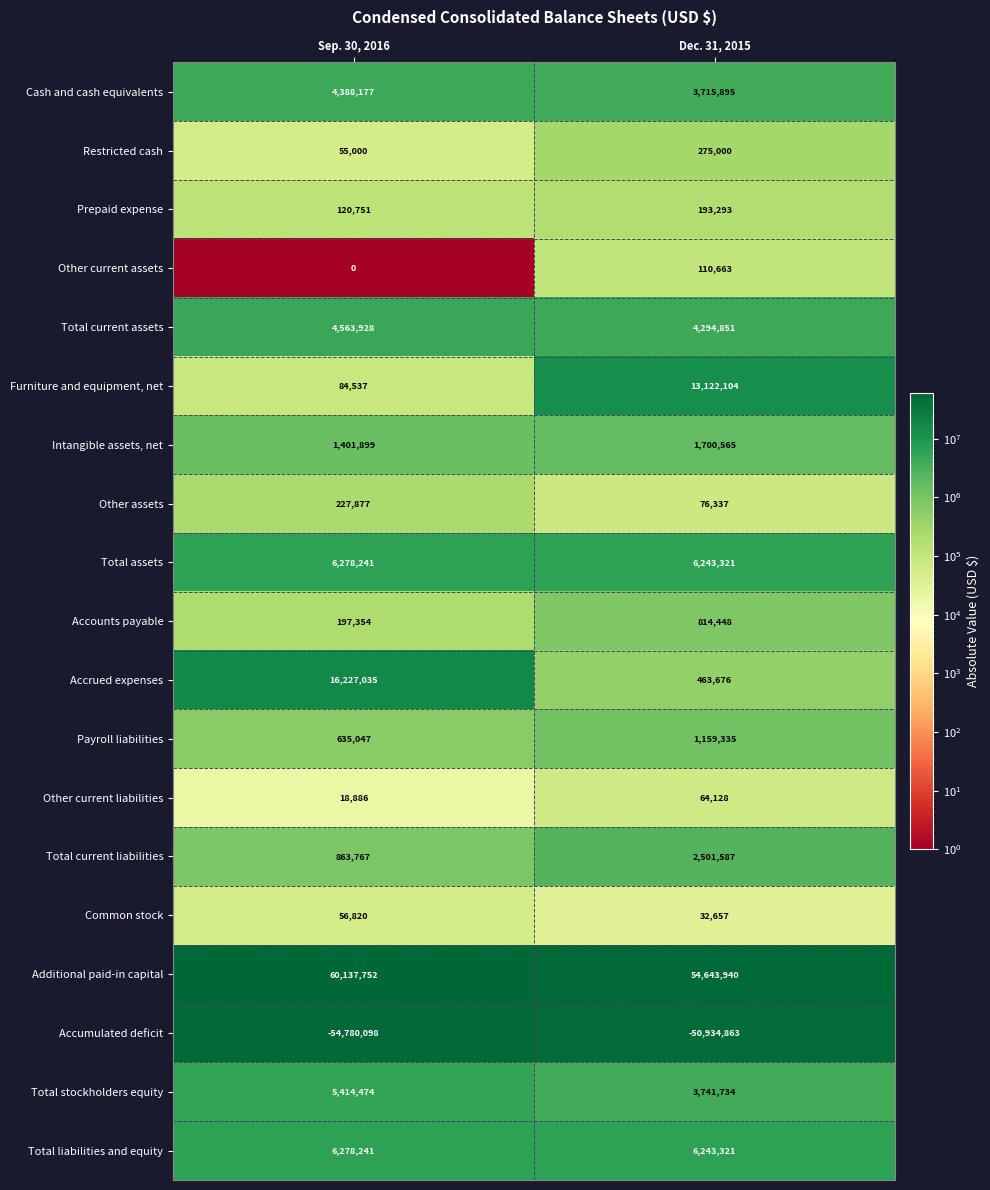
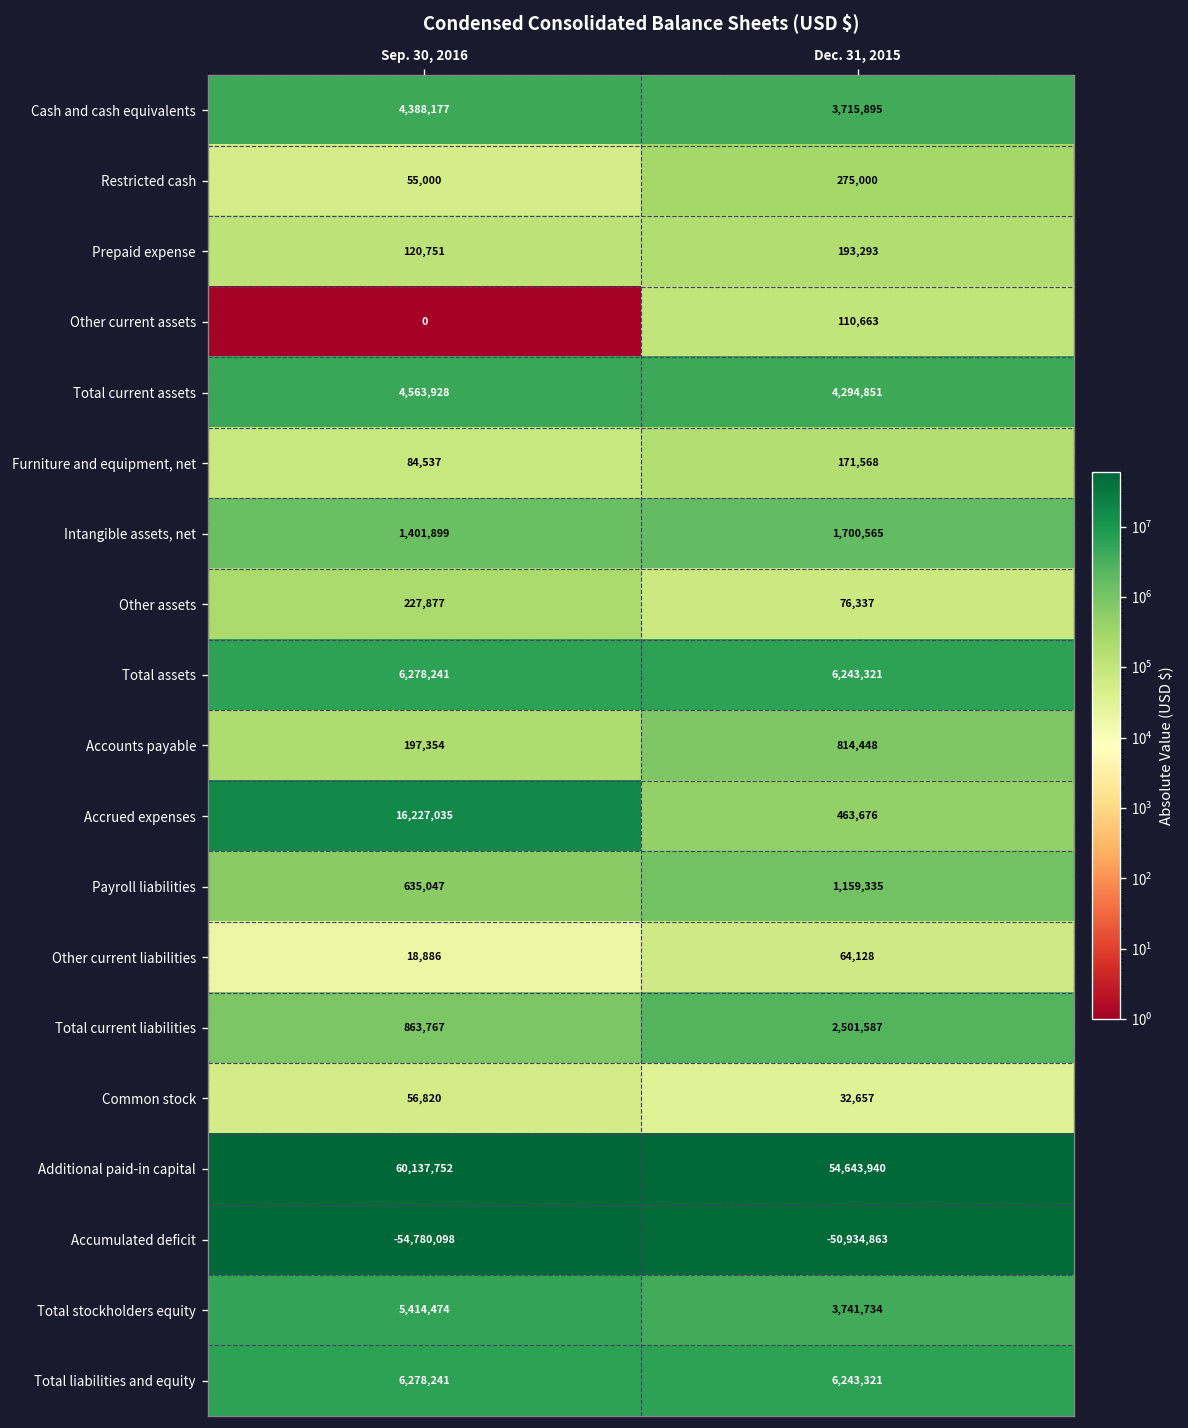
  {
    "Cash and cash equivalents": {
      "Sep. 30, 2016": "4,388,177",
      "Dec. 31, 2015": "3,715,895"
    },
    "Restricted cash": {
      "Sep. 30, 2016": "55,000",
      "Dec. 31, 2015": "275,000"
    },
    "Prepaid expense": {
      "Sep. 30, 2016": "120,751",
      "Dec. 31, 2015": "193,293"
    },
    "Other current assets": {
      "Sep. 30, 2016": "0",
      "Dec. 31, 2015": "110,663"
    },
    "Total current assets": {
      "Sep. 30, 2016": "4,563,928",
      "Dec. 31, 2015": "4,294,851"
    },
    "Furniture and equipment, net": {
      "Sep. 30, 2016": "84,537",
-     "Dec. 31, 2015": "13,122,104"
+     "Dec. 31, 2015": "171,568"
    },
    "Intangible assets, net": {
      "Sep. 30, 2016": "1,401,899",
      "Dec. 31, 2015": "1,700,565"
    },
    "Other assets": {
      "Sep. 30, 2016": "227,877",
      "Dec. 31, 2015": "76,337"
    },
    "Total assets": {
      "Sep. 30, 2016": "6,278,241",
      "Dec. 31, 2015": "6,243,321"
    },
    "Accounts payable": {
      "Sep. 30, 2016": "197,354",
      "Dec. 31, 2015": "814,448"
    },
    "Accrued expenses": {
      "Sep. 30, 2016": "16,227,035",
      "Dec. 31, 2015": "463,676"
    },
    "Payroll liabilities": {
      "Sep. 30, 2016": "635,047",
      "Dec. 31, 2015": "1,159,335"
    },
    "Other current liabilities": {
      "Sep. 30, 2016": "18,886",
      "Dec. 31, 2015": "64,128"
    },
    "Total current liabilities": {
      "Sep. 30, 2016": "863,767",
      "Dec. 31, 2015": "2,501,587"
    },
    "Common stock": {
      "Sep. 30, 2016": "56,820",
      "Dec. 31, 2015": "32,657"
    },
    "Additional paid-in capital": {
      "Sep. 30, 2016": "60,137,752",
      "Dec. 31, 2015": "54,643,940"
    },
    "Accumulated deficit": {
      "Sep. 30, 2016": "-54,780,098",
      "Dec. 31, 2015": "-50,934,863"
    },
    "Total stockholders equity": {
      "Sep. 30, 2016": "5,414,474",
      "Dec. 31, 2015": "3,741,734"
    },
    "Total liabilities and equity": {
      "Sep. 30, 2016": "6,278,241",
      "Dec. 31, 2015": "6,243,321"
    }
  }
